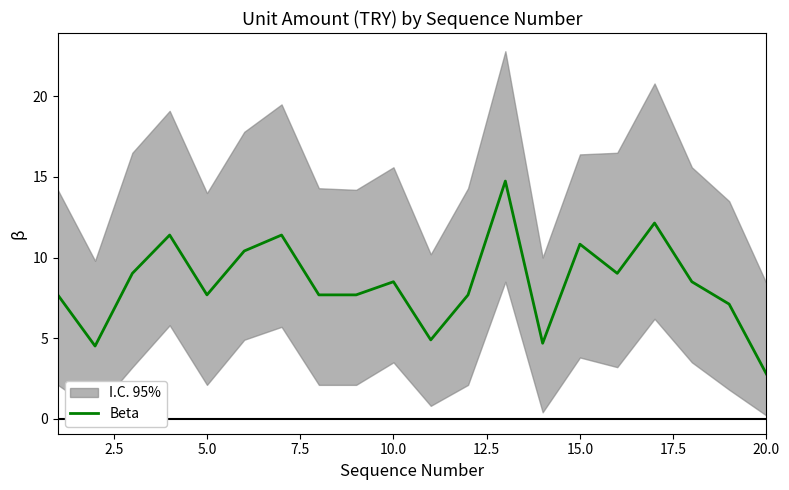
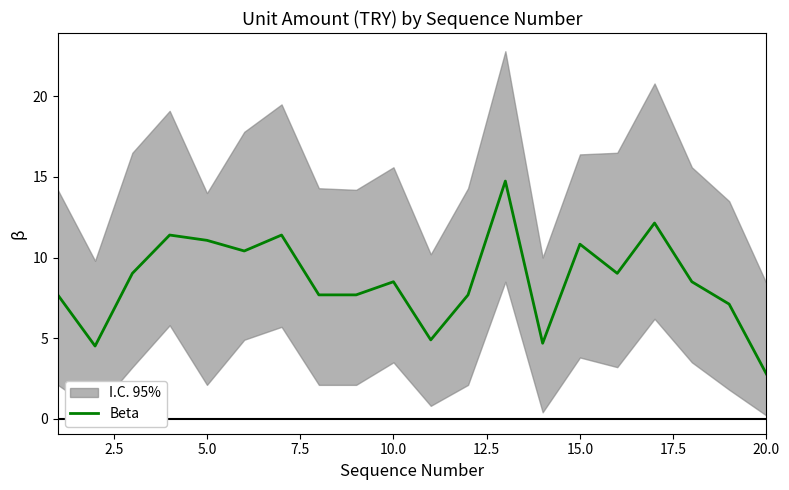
  {
    "Beta": {
-     "5.0": 7.7,
+     "5.0": 11.1,
      "10.0": 8.5,
      "15.0": 10.8,
      "20.0": 2.8
    }
  }
